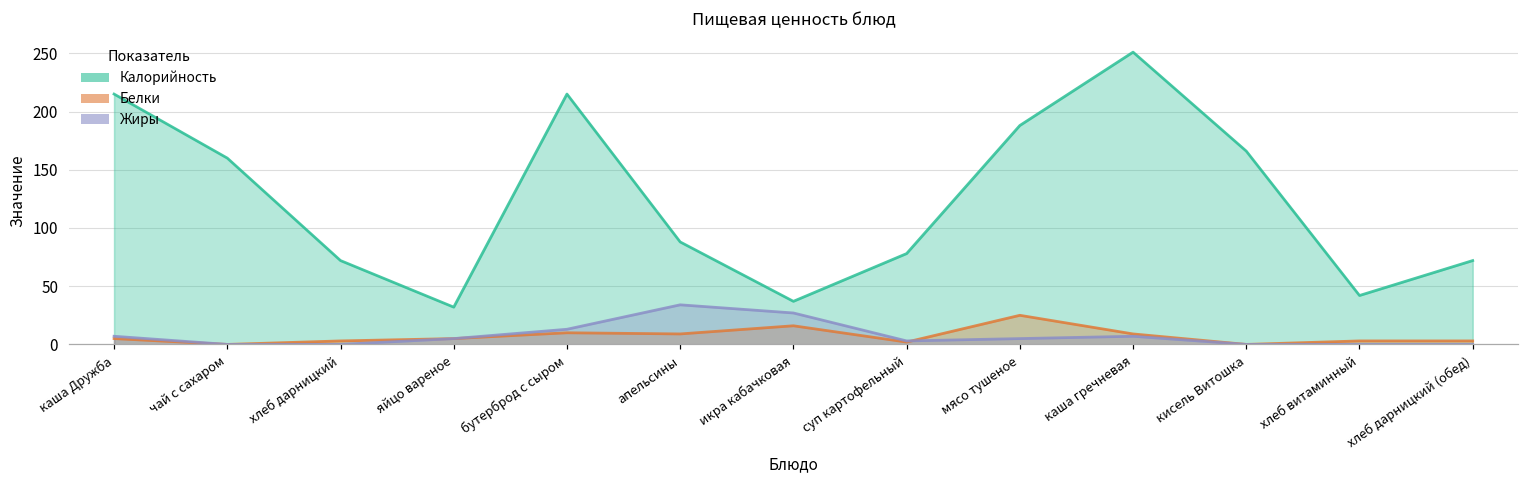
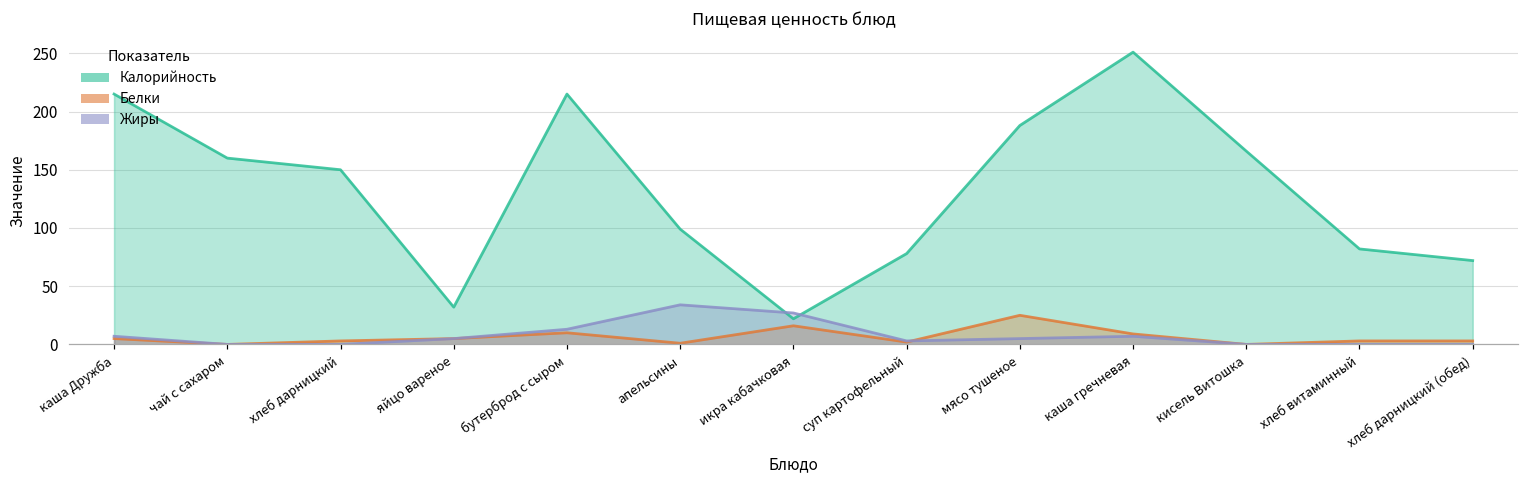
  {
    "Калорийность": {
      "каша Дружба": 215,
      "чай с сахаром": 160,
-     "хлеб дарницкий": 72,
+     "хлеб дарницкий": 150,
      "яйцо вареное": 32,
      "бутерброд с сыром": 215,
-     "апельсины": 88,
-     "икра кабачковая": 37,
+     "апельсины": 99,
+     "икра кабачковая": 22,
      "суп картофельный": 78,
      "мясо тушеное": 188,
      "каша гречневая": 251,
      "кисель Витошка": 166,
-     "хлеб витаминный": 42,
+     "хлеб витаминный": 82,
      "хлеб дарницкий (обед)": 72
    },
    "Белки": {
      "хлеб дарницкий": 3,
      "бутерброд с сыром": 10,
-     "апельсины": 9,
+     "апельсины": 1,
      "икра кабачковая": 16,
      "мясо тушеное": 25,
      "хлеб витаминный": 3,
      "хлеб дарницкий (обед)": 3
    },
    "Жиры": {
      "хлеб дарницкий": 0,
      "бутерброд с сыром": 13,
      "апельсины": 34,
      "икра кабачковая": 27,
      "мясо тушеное": 5,
      "хлеб витаминный": 0,
      "хлеб дарницкий (обед)": 0
    }
  }
